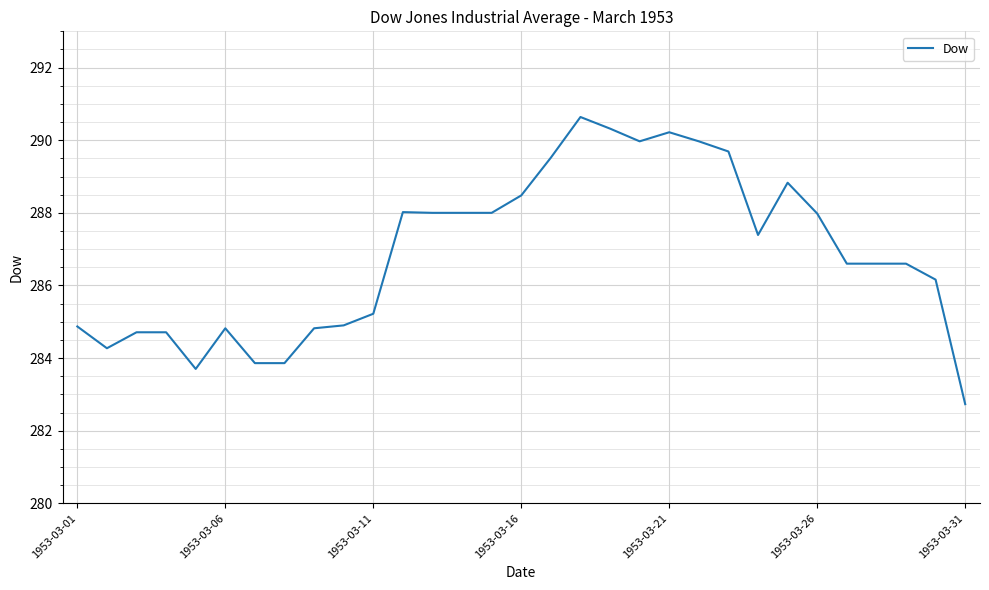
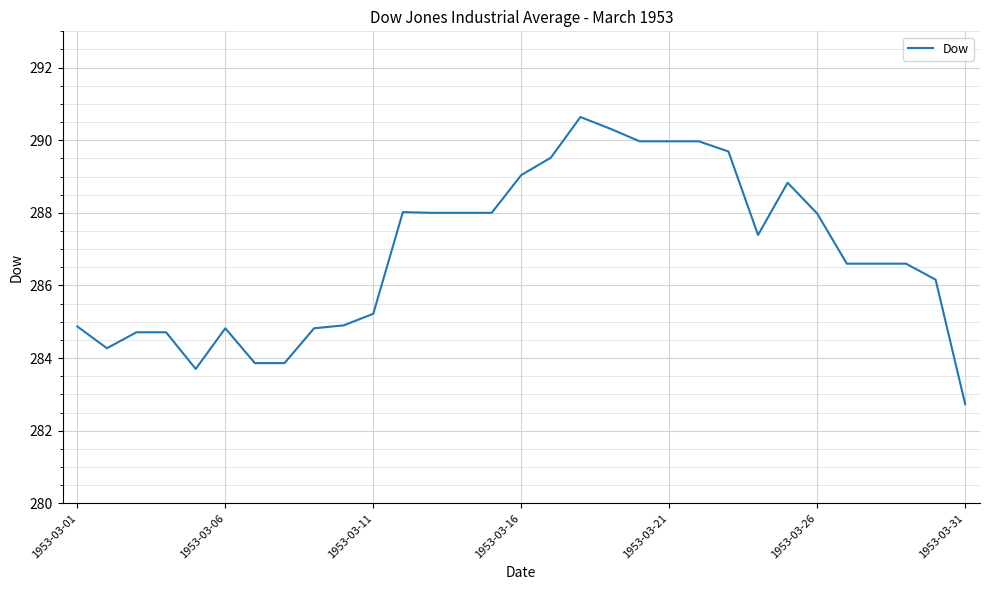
  {
    "1953-03-01": 284.9,
    "1953-03-06": 284.8,
    "1953-03-11": 285.2,
-   "1953-03-16": 288.5,
-   "1953-03-21": 290.2,
+   "1953-03-16": 289.0,
+   "1953-03-21": 290.0,
    "1953-03-26": 288.0,
    "1953-03-31": 282.7
  }
